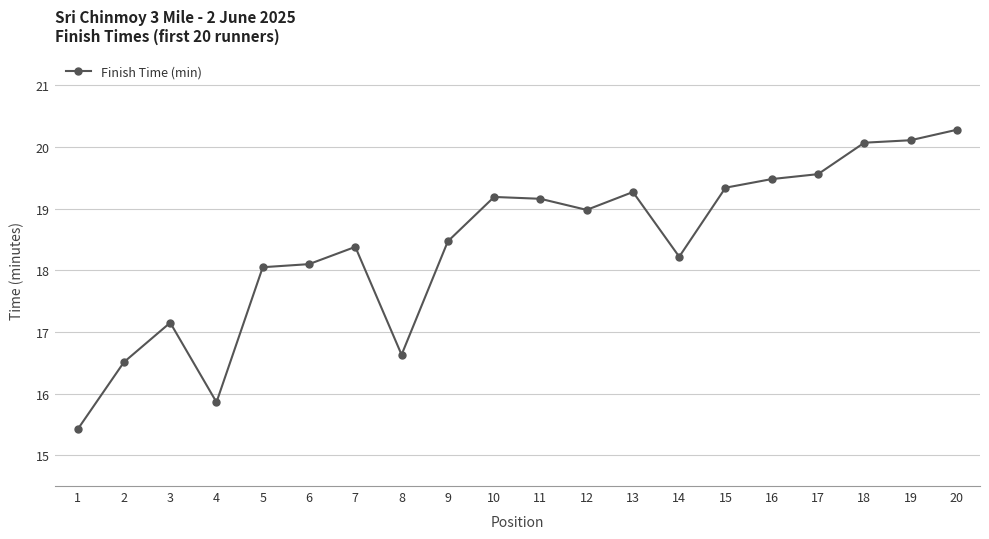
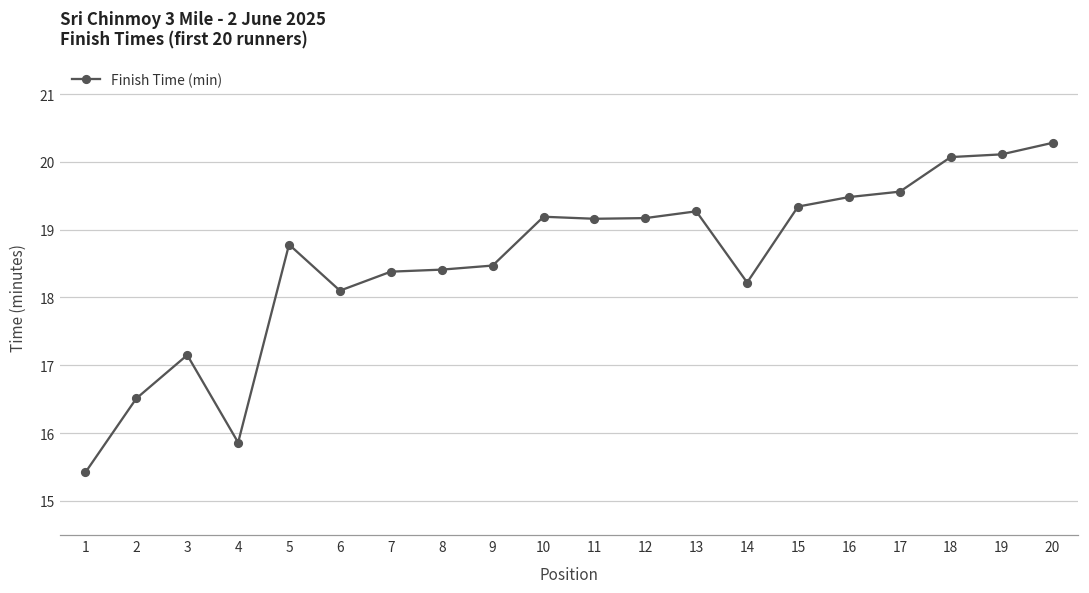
  {
    "1": 15.4,
    "2": 16.5,
    "3": 17.2,
    "4": 15.9,
-   "5": 18.1,
+   "5": 18.8,
    "6": 18.1,
    "7": 18.4,
-   "8": 16.6,
+   "8": 18.4,
    "9": 18.5,
    "10": 19.2,
    "11": 19.2,
-   "12": 19.0,
+   "12": 19.2,
    "13": 19.3,
    "14": 18.2,
    "15": 19.3,
    "16": 19.5,
    "17": 19.6,
    "18": 20.1,
    "19": 20.1,
    "20": 20.3
  }
